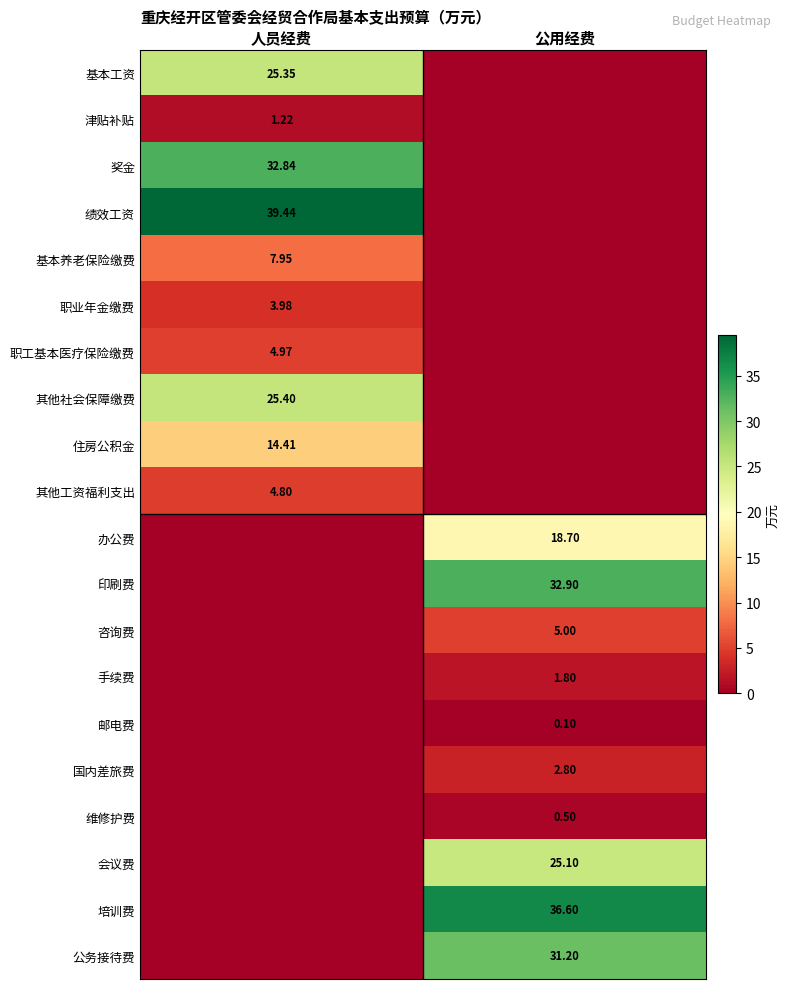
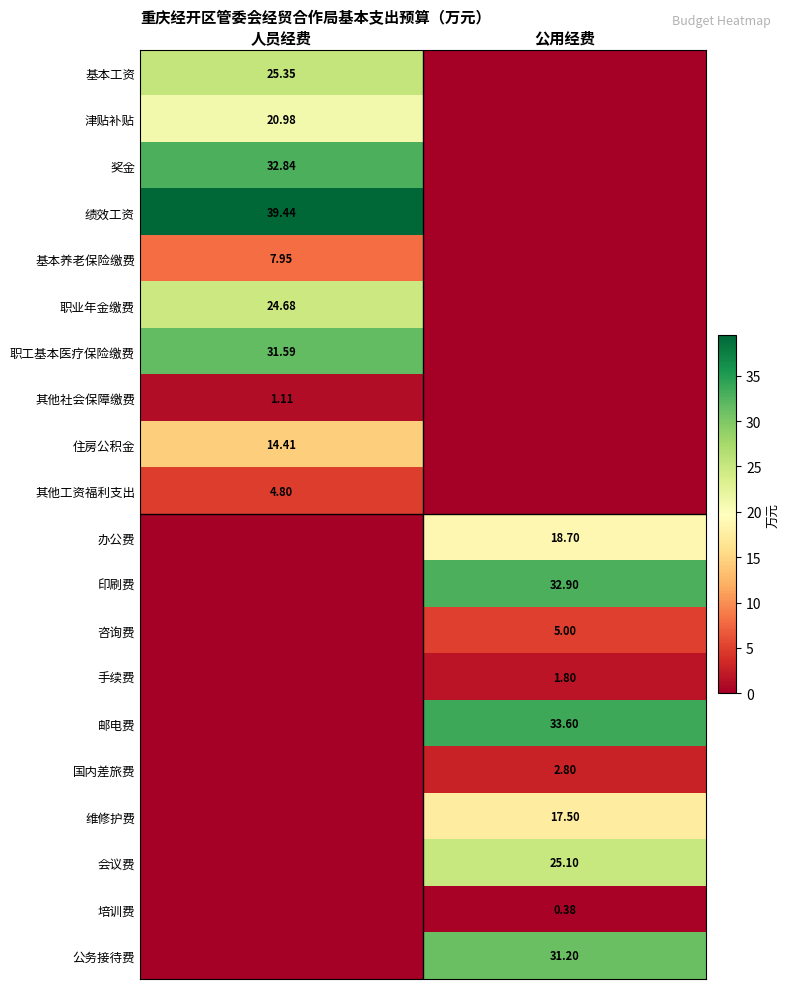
  {
    "基本工资": {
      "人员经费": 25.35
    },
    "津贴补贴": {
-     "人员经费": 1.22
+     "人员经费": 20.98
    },
    "奖金": {
      "人员经费": 32.84
    },
    "绩效工资": {
      "人员经费": 39.44
    },
    "基本养老保险缴费": {
      "人员经费": 7.95
    },
    "职业年金缴费": {
-     "人员经费": 3.98
+     "人员经费": 24.68
    },
    "职工基本医疗保险缴费": {
-     "人员经费": 4.97
+     "人员经费": 31.59
    },
    "其他社会保障缴费": {
-     "人员经费": 25.40
+     "人员经费": 1.11
    },
    "住房公积金": {
      "人员经费": 14.41
    },
    "其他工资福利支出": {
      "人员经费": 4.80
    },
    "办公费": {
      "公用经费": 18.70
    },
    "印刷费": {
      "公用经费": 32.90
    },
    "咨询费": {
      "公用经费": 5.00
    },
    "手续费": {
      "公用经费": 1.80
    },
    "邮电费": {
-     "公用经费": 0.10
+     "公用经费": 33.60
    },
    "国内差旅费": {
      "公用经费": 2.80
    },
    "维修护费": {
-     "公用经费": 0.50
+     "公用经费": 17.50
    },
    "会议费": {
      "公用经费": 25.10
    },
    "培训费": {
-     "公用经费": 36.60
+     "公用经费": 0.38
    },
    "公务接待费": {
      "公用经费": 31.20
    }
  }
